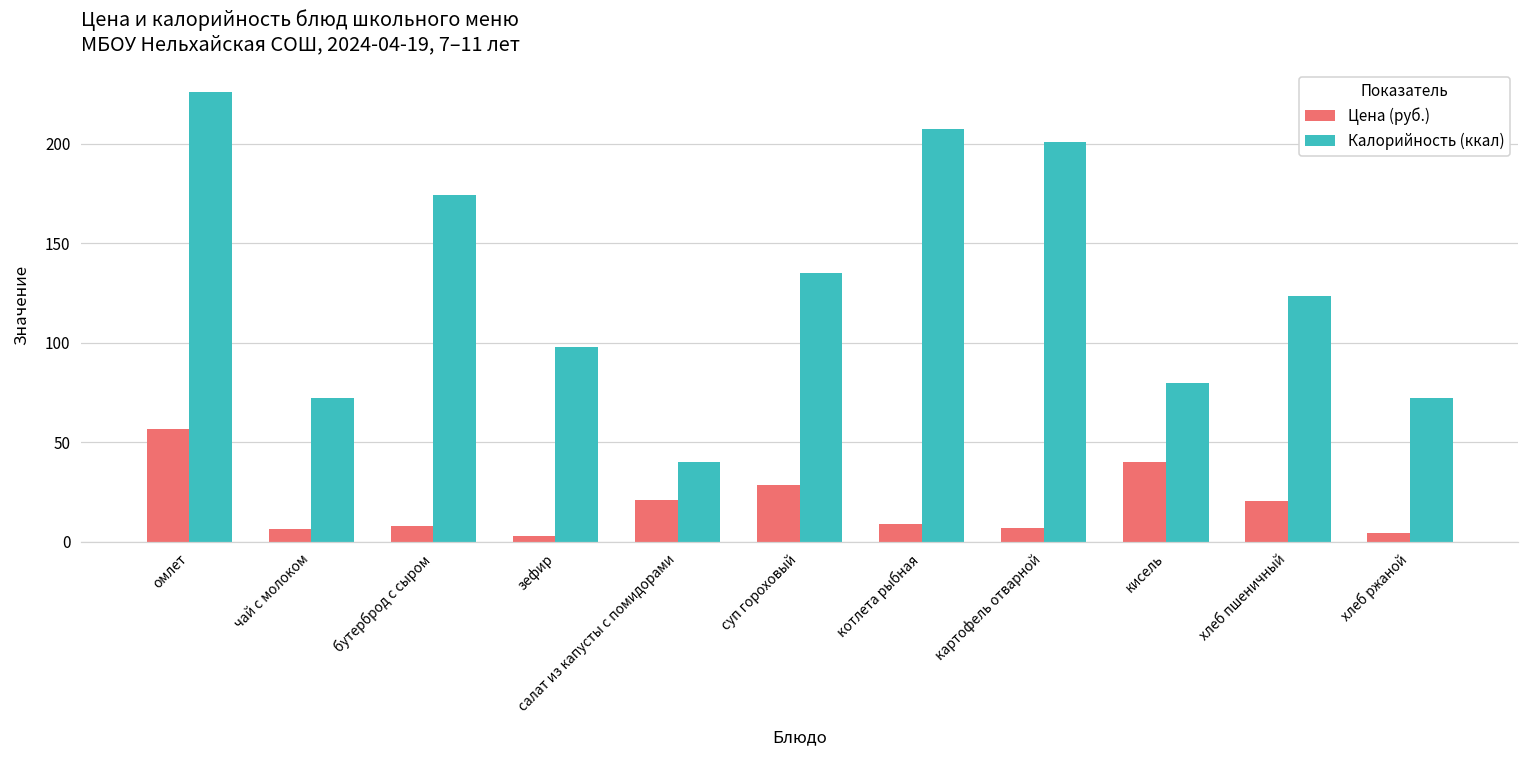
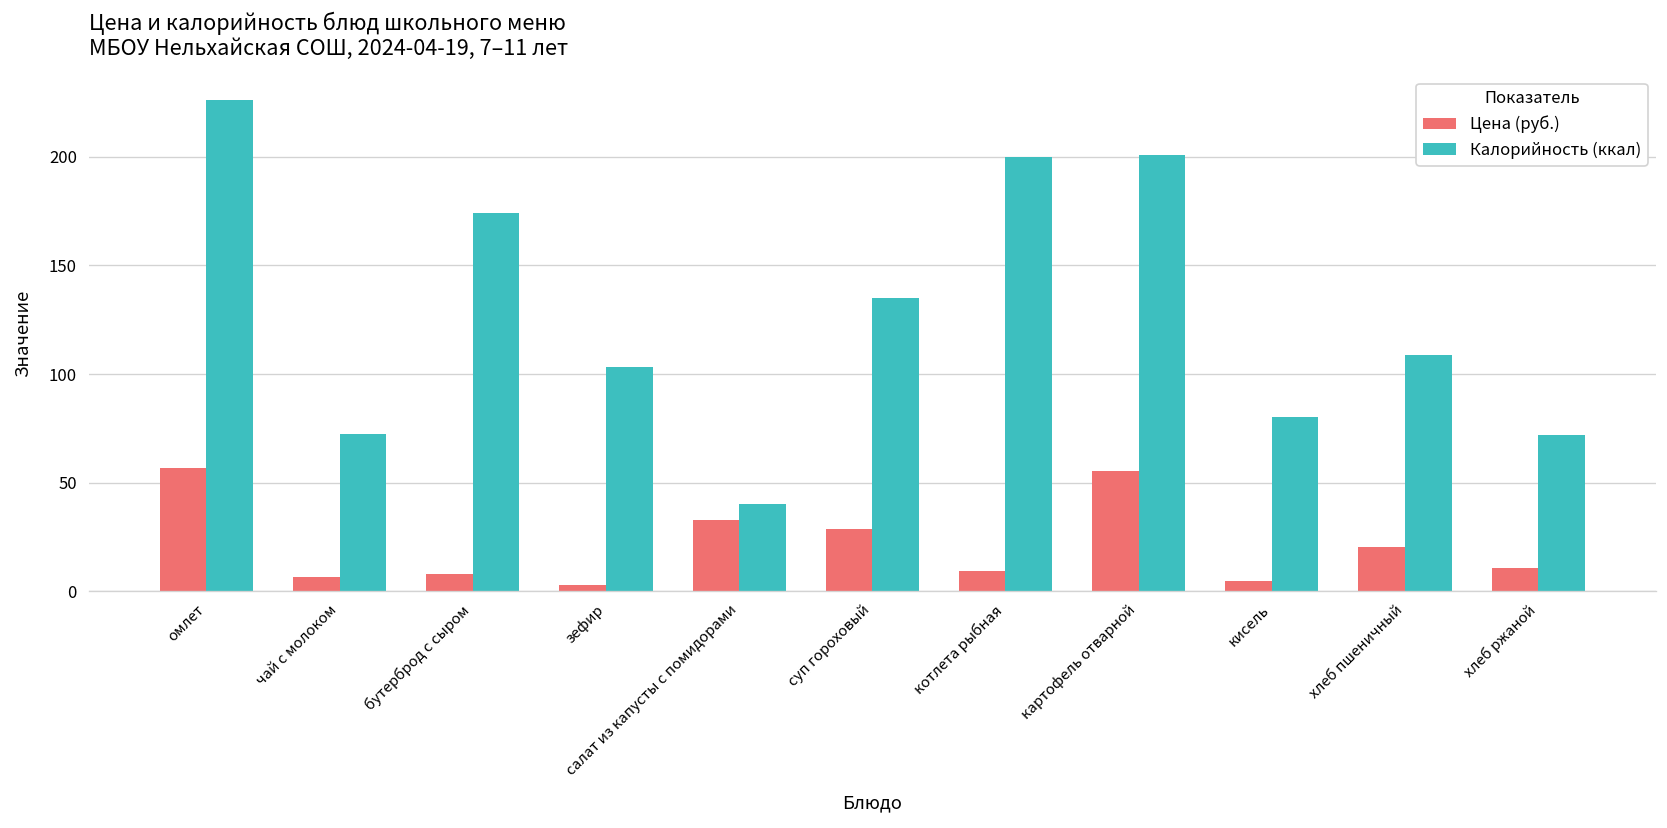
  {
    "Цена (руб.)": {
      "омлет": 57,
      "чай с молоком": 6,
      "бутерброд с сыром": 8,
      "зефир": 3,
-     "салат из капусты с помидорами": 21,
+     "салат из капусты с помидорами": 33,
      "суп гороховый": 29,
      "котлета рыбная": 9,
-     "картофель отварной": 7,
-     "кисель": 40,
+     "картофель отварной": 56,
+     "кисель": 5,
      "хлеб пшеничный": 21,
-     "хлеб ржаной": 5
+     "хлеб ржаной": 11
    },
    "Калорийность (ккал)": {
      "омлет": 226,
      "чай с молоком": 72,
      "бутерброд с сыром": 174,
-     "зефир": 98,
+     "зефир": 103,
      "салат из капусты с помидорами": 40,
      "суп гороховый": 135,
-     "котлета рыбная": 208,
+     "котлета рыбная": 200,
      "картофель отварной": 201,
      "кисель": 80,
-     "хлеб пшеничный": 124,
+     "хлеб пшеничный": 109,
      "хлеб ржаной": 72
    }
  }
